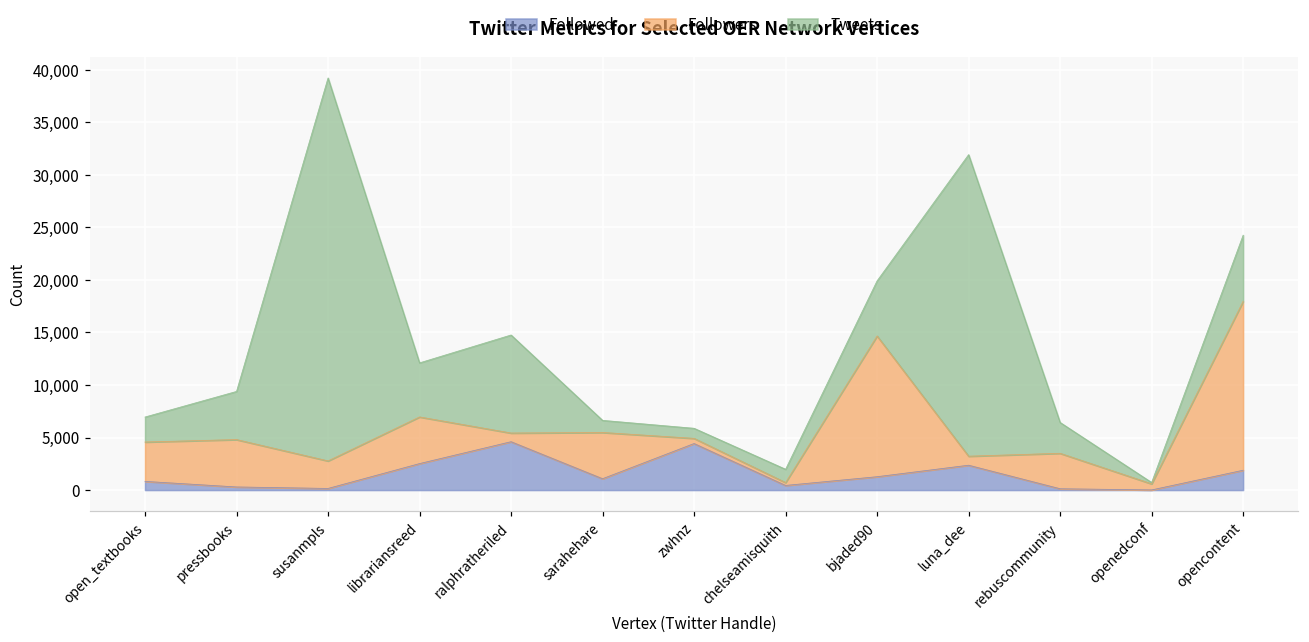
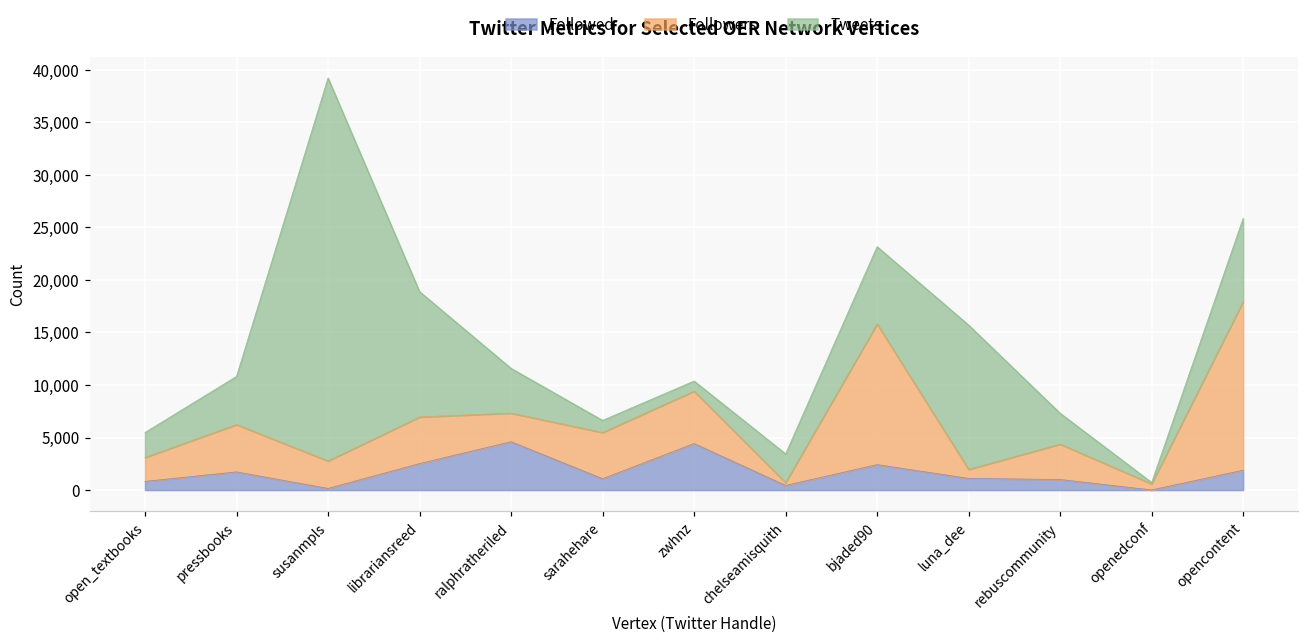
  {
    "Followed": {
      "open_textbooks": "1,000",
-     "pressbooks": "0",
+     "pressbooks": "2,000",
      "susanmpls": "0",
      "librariansreed": "3,000",
      "ralphratheriled": "5,000",
      "sarahehare": "1,000",
      "zwhnz": "4,000",
      "chelseamisquith": "0",
-     "bjaded90": "1,000",
-     "luna_dee": "2,000",
-     "rebuscommunity": "0",
+     "bjaded90": "2,000",
+     "luna_dee": "1,000",
+     "rebuscommunity": "1,000",
      "openedconf": "0",
      "opencontent": "2,000"
    },
    "Followers": {
-     "open_textbooks": "4,000",
+     "open_textbooks": "2,000",
      "pressbooks": "5,000",
      "susanmpls": "3,000",
      "librariansreed": "4,000",
-     "ralphratheriled": "1,000",
+     "ralphratheriled": "3,000",
      "sarahehare": "4,000",
-     "zwhnz": "0",
+     "zwhnz": "5,000",
      "chelseamisquith": "0",
      "bjaded90": "13,000",
      "luna_dee": "1,000",
      "rebuscommunity": "3,000",
      "opencontent": "16,000"
    },
    "Tweets": {
      "open_textbooks": "2,000",
      "pressbooks": "5,000",
      "susanmpls": "36,000",
-     "librariansreed": "5,000",
-     "ralphratheriled": "9,000",
+     "librariansreed": "12,000",
+     "ralphratheriled": "4,000",
      "sarahehare": "1,000",
      "zwhnz": "1,000",
-     "chelseamisquith": "1,000",
-     "bjaded90": "5,000",
-     "luna_dee": "29,000",
+     "chelseamisquith": "3,000",
+     "bjaded90": "7,000",
+     "luna_dee": "14,000",
      "rebuscommunity": "3,000",
-     "opencontent": "6,000"
+     "opencontent": "8,000"
    }
  }
